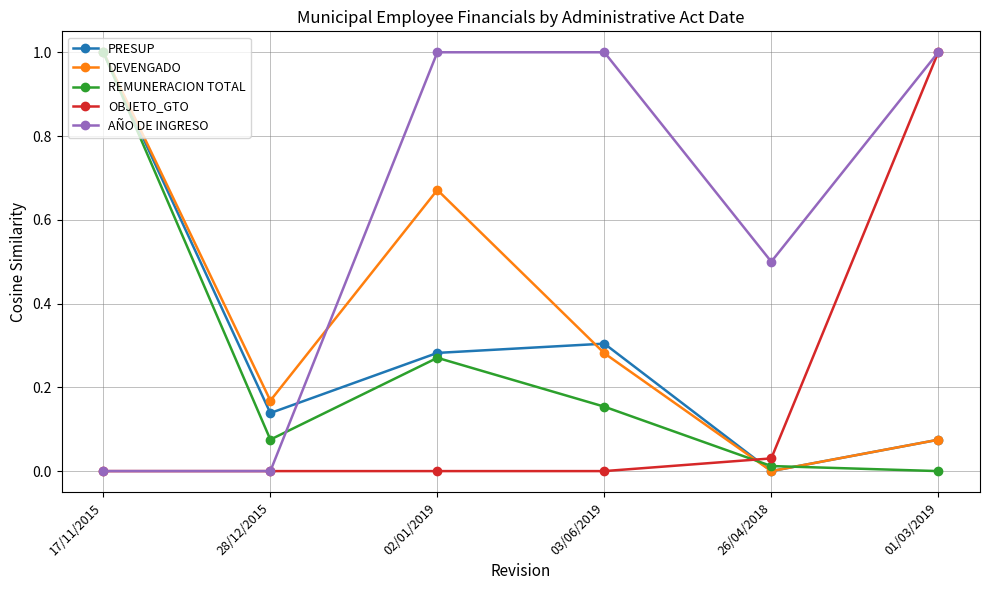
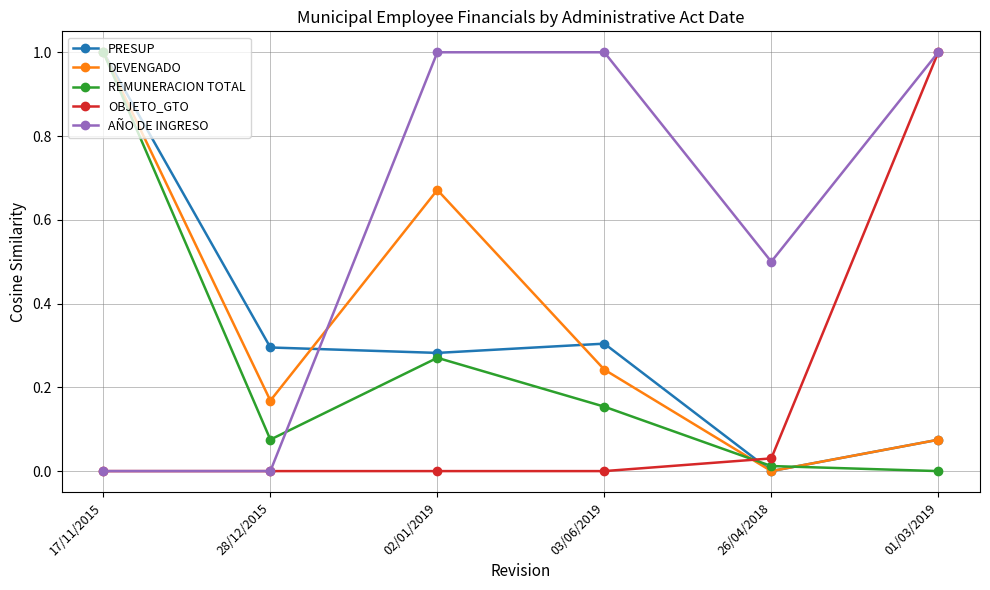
  {
    "PRESUP": {
-     "28/12/2015": 0.14,
+     "28/12/2015": 0.30,
      "02/01/2019": 0.28,
      "03/06/2019": 0.30
    },
    "DEVENGADO": {
      "28/12/2015": 0.17,
      "02/01/2019": 0.67,
-     "03/06/2019": 0.28
+     "03/06/2019": 0.24
    },
    "REMUNERACION TOTAL": {
      "28/12/2015": 0.08,
      "02/01/2019": 0.27,
      "03/06/2019": 0.15,
      "26/04/2018": 0.01,
      "01/03/2019": 0.00
    },
    "OBJETO_GTO": {
      "02/01/2019": 0.00,
      "03/06/2019": 0.00,
      "26/04/2018": 0.03
    },
    "AÑO DE INGRESO": {
      "02/01/2019": 1.00,
      "03/06/2019": 1.00,
      "26/04/2018": 0.50
    }
  }
